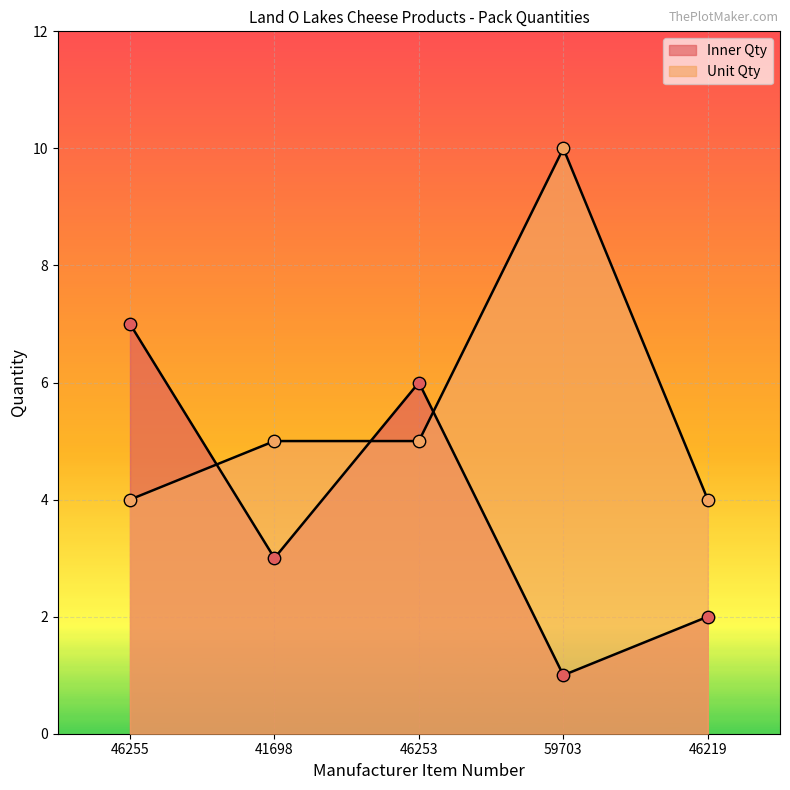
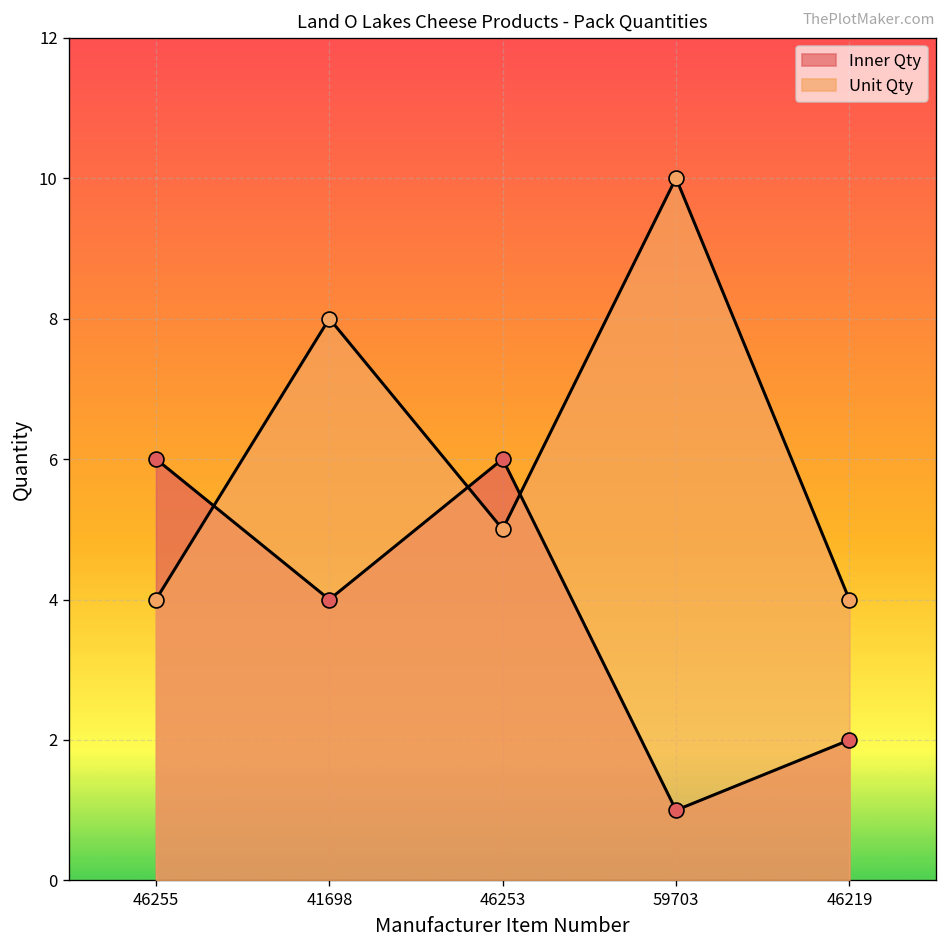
  {
    "Inner Qty": {
-     "46255": 7,
-     "41698": 3,
+     "46255": 6,
+     "41698": 4,
      "46253": 6,
      "59703": 1,
      "46219": 2
    },
    "Unit Qty": {
      "46255": 4,
-     "41698": 5,
+     "41698": 8,
      "46253": 5,
      "59703": 10,
      "46219": 4
    }
  }
